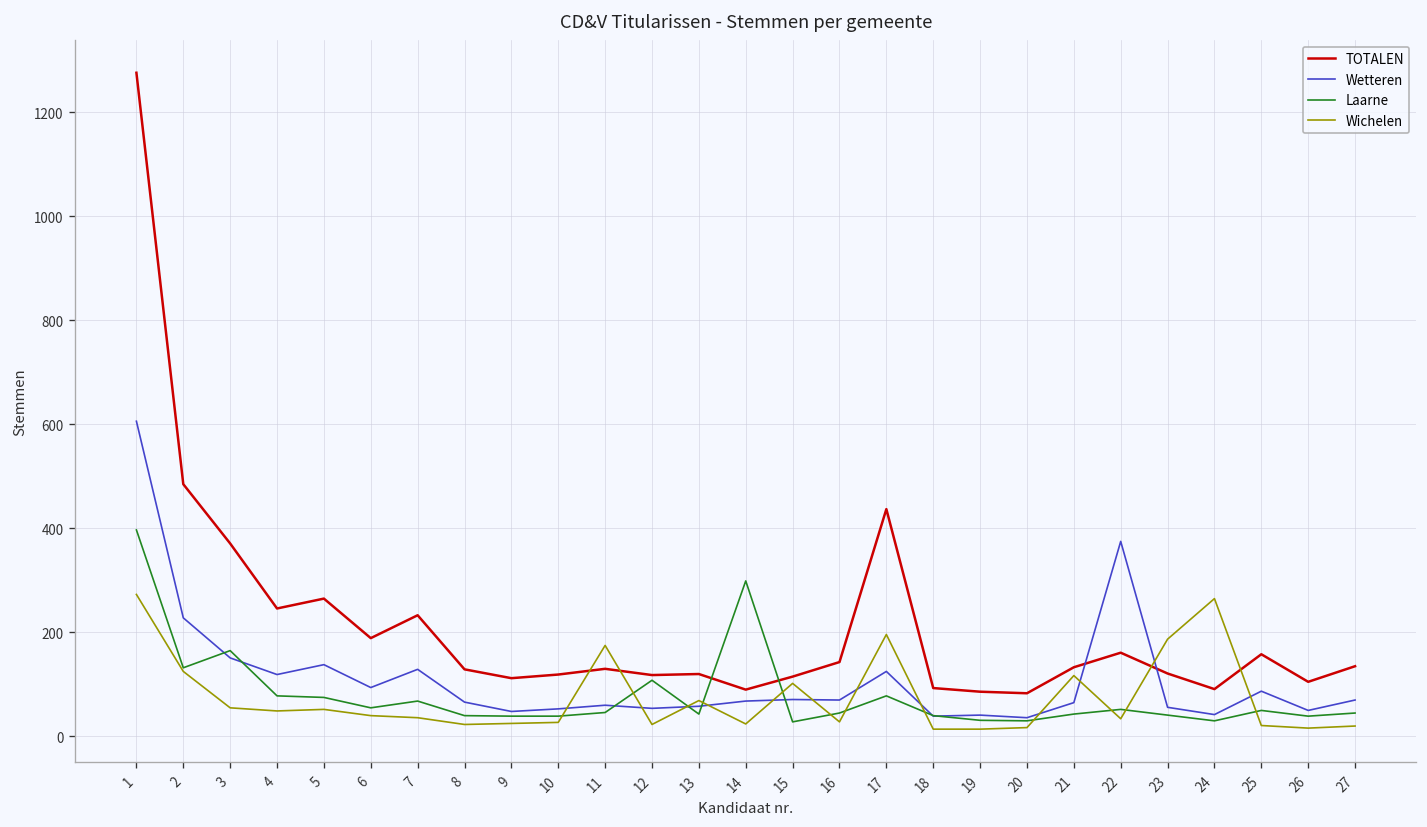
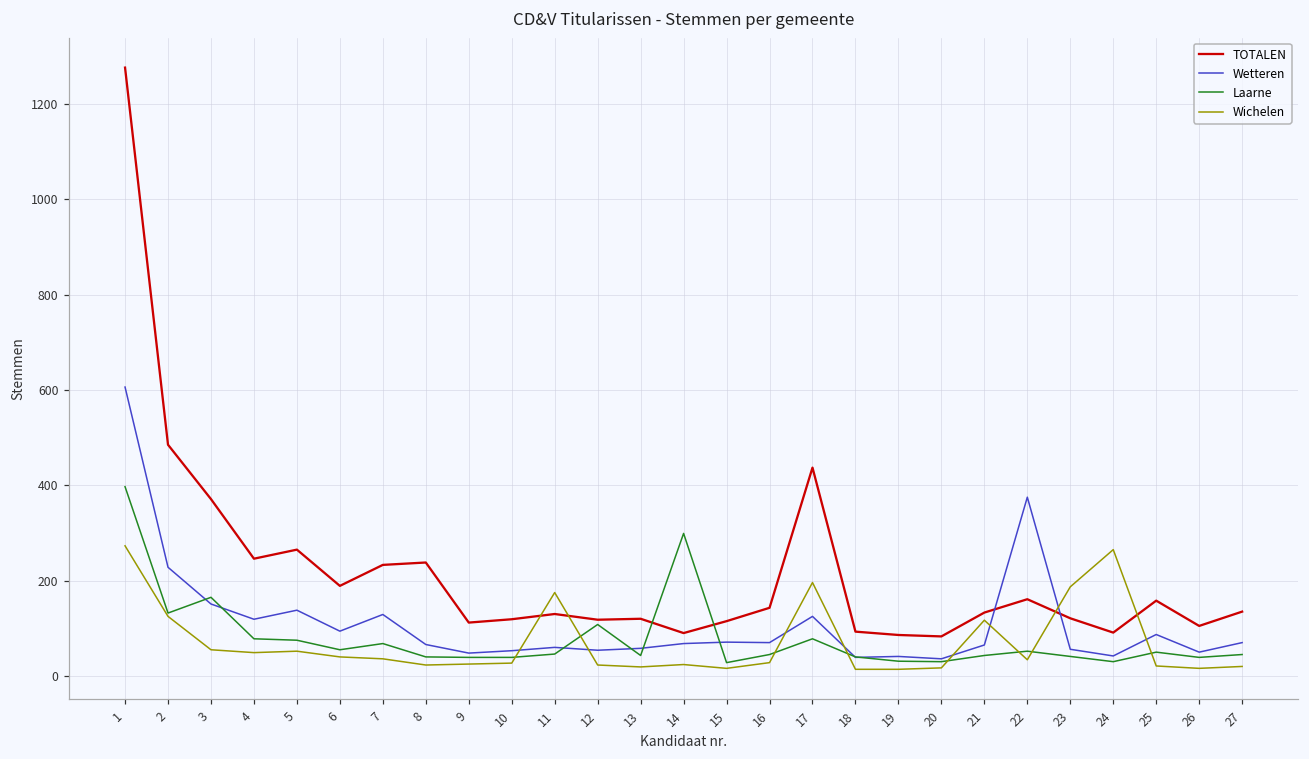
  {
    "TOTALEN": {
      "1": 1280,
      "2": 490,
      "3": 370,
      "4": 250,
      "5": 270,
      "6": 190,
      "7": 230,
-     "8": 130,
+     "8": 240,
      "9": 110,
      "10": 120,
      "11": 130,
      "12": 120,
      "13": 120,
      "14": 90,
      "15": 120,
      "16": 140,
      "17": 440,
      "18": 90,
      "19": 90,
      "20": 80,
      "21": 130,
      "22": 160,
      "23": 120,
      "24": 90,
      "25": 160,
      "26": 110,
      "27": 140
    },
    "Wetteren": {
      "1": 610,
      "2": 230,
      "3": 150,
      "4": 120,
      "5": 140,
      "6": 90,
      "7": 130,
      "8": 70,
      "9": 50,
      "10": 50,
      "11": 60,
      "12": 50,
      "13": 60,
      "14": 70,
      "15": 70,
      "16": 70,
      "17": 130,
      "19": 40,
      "20": 40,
      "21": 70,
      "22": 380,
      "23": 60,
      "24": 40,
      "25": 90,
      "26": 50,
      "27": 70
    },
    "Laarne": {
      "1": 400,
      "2": 130,
      "3": 170,
      "4": 80,
      "5": 80,
      "6": 60,
      "7": 70,
      "8": 40,
      "9": 40,
      "10": 40,
      "11": 50,
      "12": 110,
      "13": 40,
      "14": 300,
      "15": 30,
      "16": 50,
      "17": 80,
      "19": 30,
      "20": 30,
      "21": 40,
      "22": 50,
      "23": 40,
      "24": 30,
      "25": 50,
      "26": 40,
      "27": 50
    },
    "Wichelen": {
      "1": 270,
      "2": 130,
      "3": 60,
      "4": 50,
      "5": 50,
      "6": 40,
      "7": 40,
      "8": 20,
      "9": 30,
      "10": 30,
      "11": 180,
      "12": 20,
-     "13": 70,
+     "13": 20,
      "14": 20,
-     "15": 100,
+     "15": 20,
      "16": 30,
      "17": 200,
      "18": 10,
      "19": 10,
      "20": 20,
      "21": 120,
      "22": 30,
      "23": 190,
      "24": 270,
      "25": 20,
      "26": 20,
      "27": 20
    }
  }
